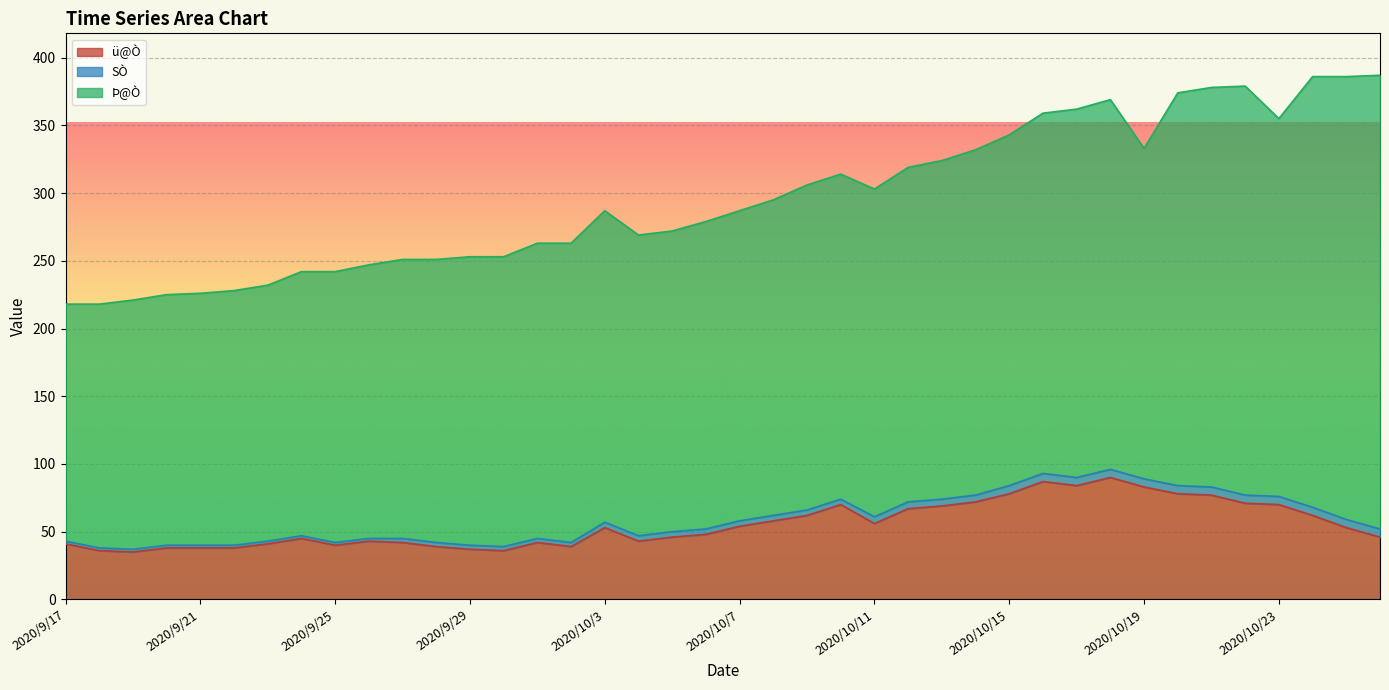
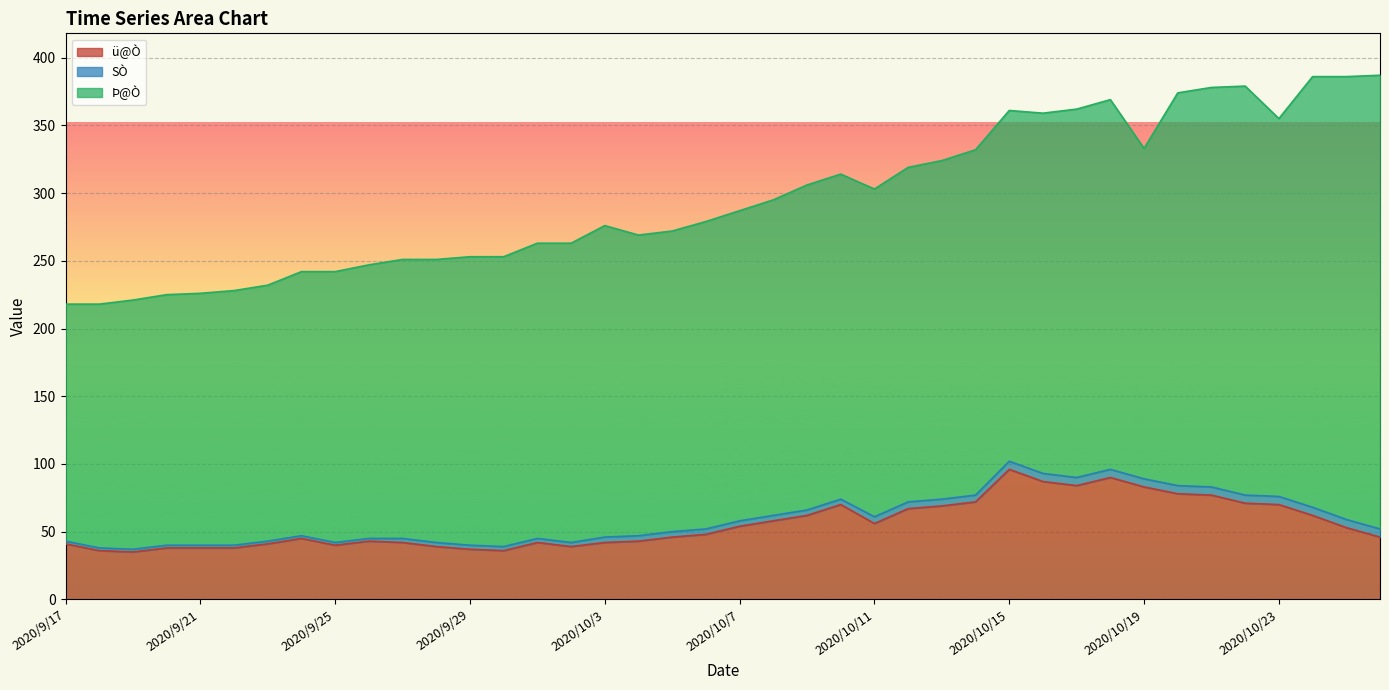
  {
    "ü@Ò": {
      "2020/9/17": 41,
      "2020/9/21": 38,
      "2020/9/25": 40,
      "2020/9/29": 37,
-     "2020/10/3": 53,
+     "2020/10/3": 42,
      "2020/10/7": 54,
      "2020/10/11": 56,
-     "2020/10/15": 78,
+     "2020/10/15": 96,
      "2020/10/19": 83,
      "2020/10/23": 70
    },
    "SÒ": {
      "2020/9/17": 2,
      "2020/9/21": 2,
      "2020/9/25": 2,
      "2020/9/29": 3,
      "2020/10/3": 4,
      "2020/10/7": 4,
      "2020/10/11": 5,
      "2020/10/15": 6,
      "2020/10/19": 6,
      "2020/10/23": 6
    },
    "Þ@Ò": {
      "2020/9/17": 175,
      "2020/9/21": 186,
      "2020/9/25": 200,
      "2020/9/29": 213,
      "2020/10/3": 230,
      "2020/10/7": 229,
      "2020/10/11": 242,
      "2020/10/15": 259,
      "2020/10/19": 244,
      "2020/10/23": 279
    }
  }
